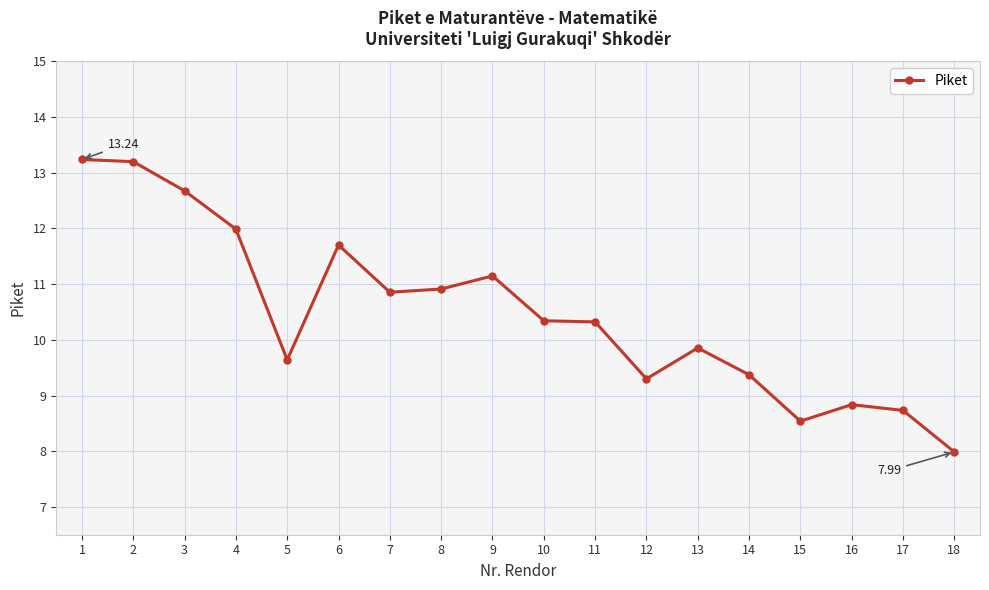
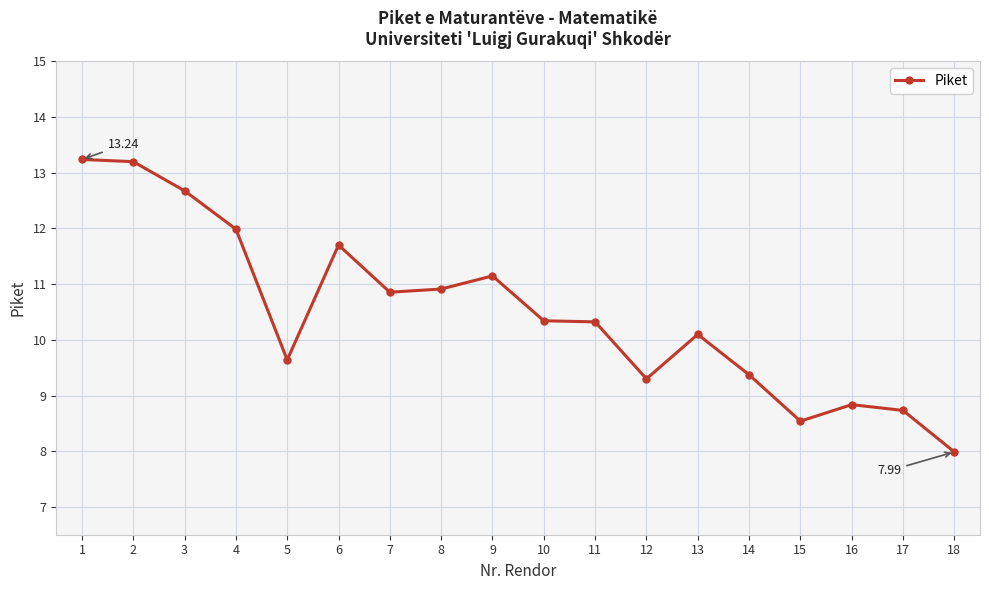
  {
    "3": 12.7,
    "4": 12.0,
    "5": 9.6,
    "6": 11.7,
    "7": 10.9,
    "8": 10.9,
    "9": 11.1,
    "10": 10.3,
    "11": 10.3,
    "12": 9.3,
-   "13": 9.9,
+   "13": 10.1,
    "14": 9.4,
    "15": 8.5,
    "16": 8.8,
    "17": 8.7
  }
